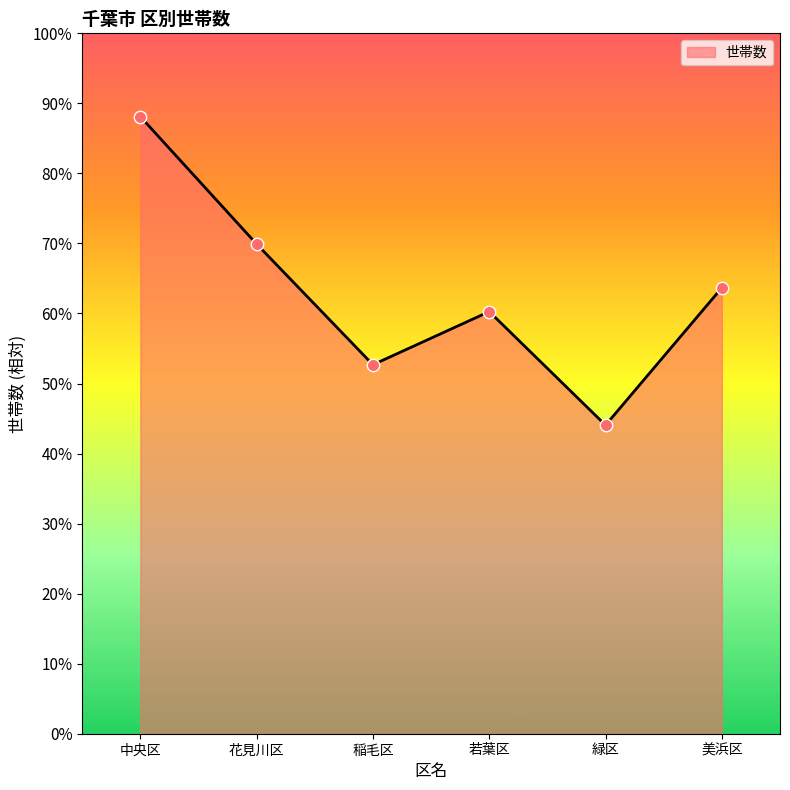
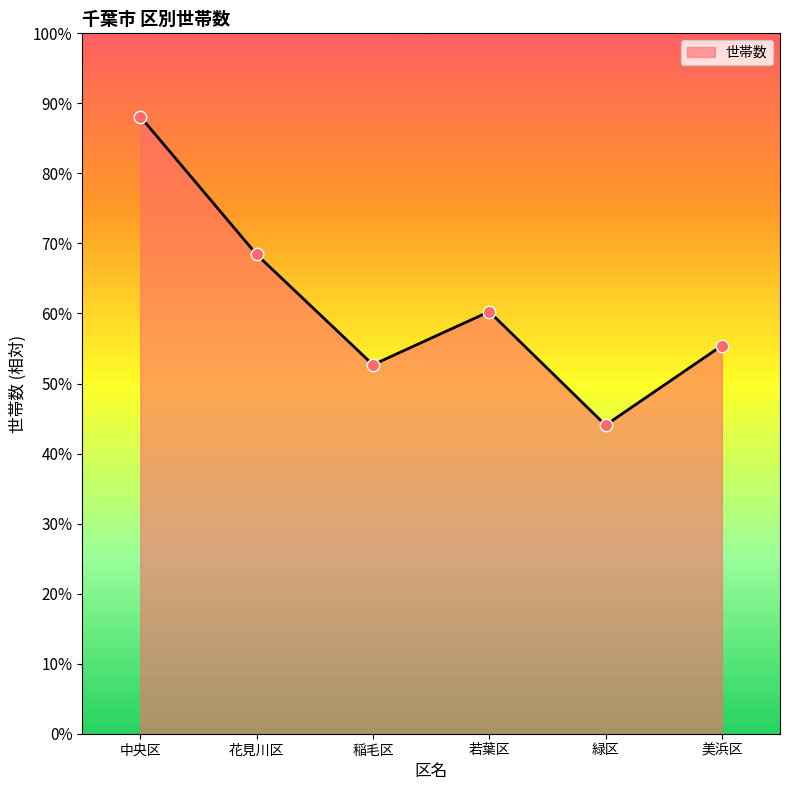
  {
    "中央区": "88%",
-   "花見川区": "70%",
+   "花見川区": "68%",
    "稲毛区": "53%",
    "若葉区": "60%",
    "緑区": "44%",
-   "美浜区": "64%"
+   "美浜区": "55%"
  }
